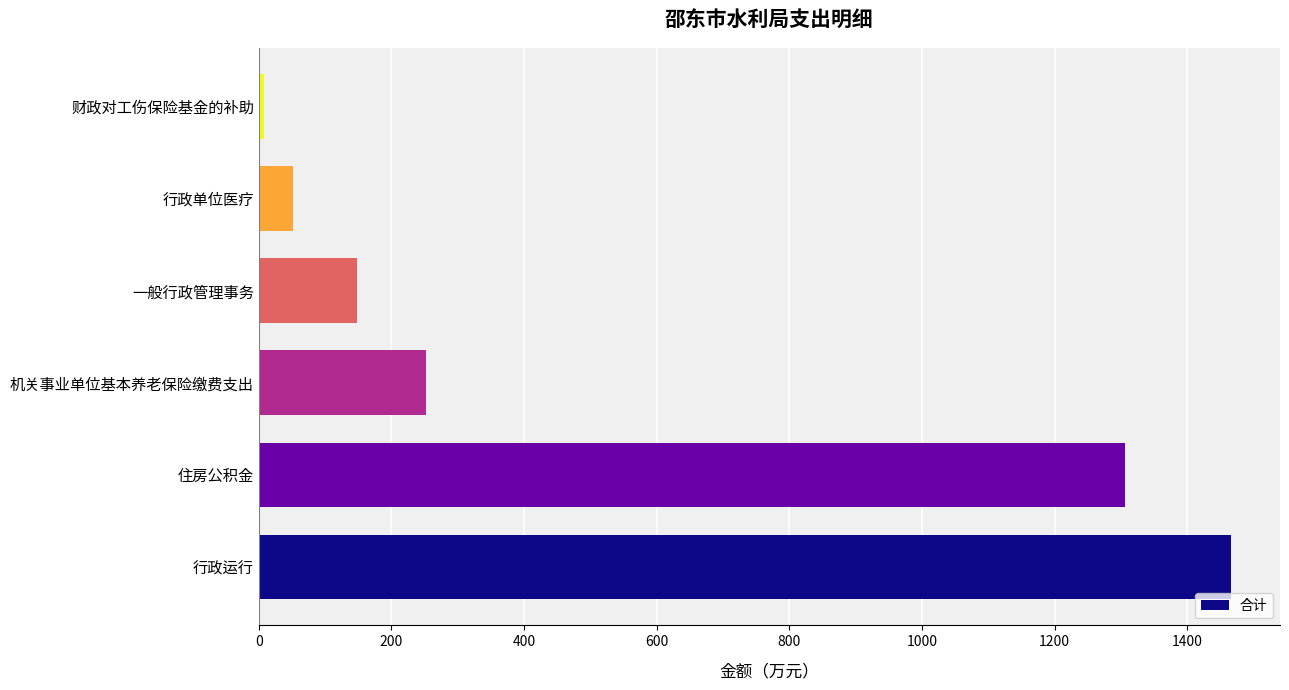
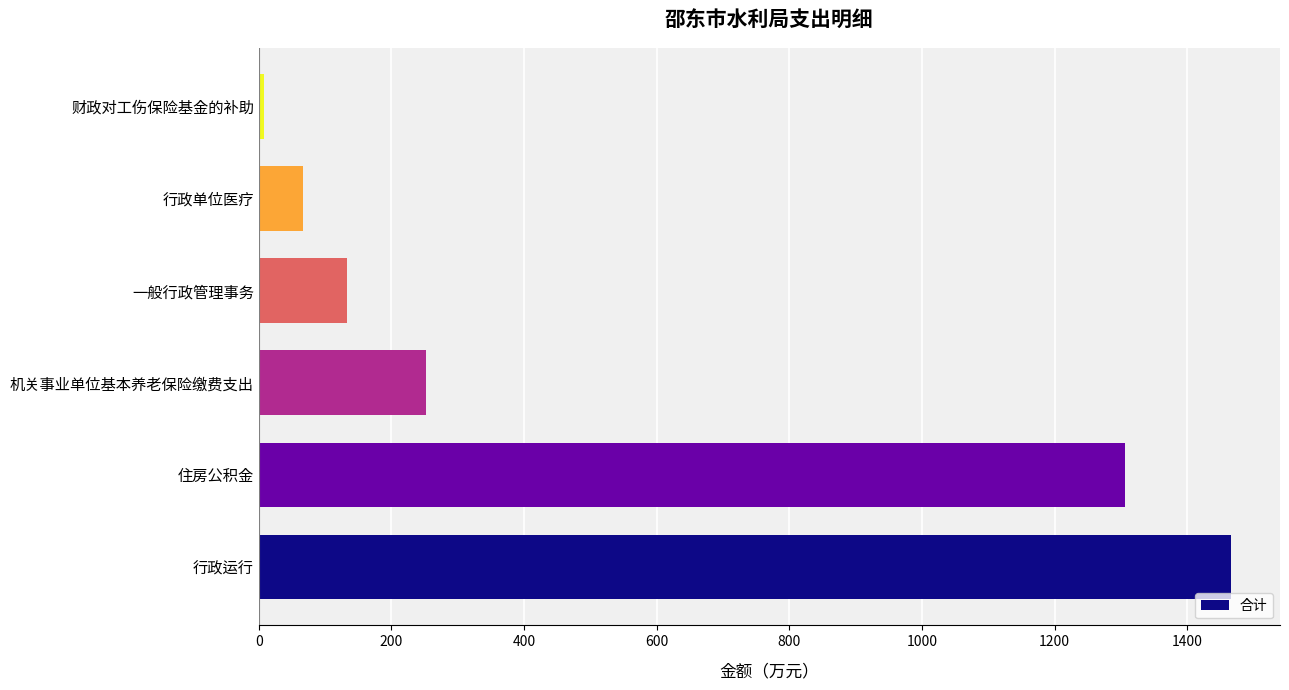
  {
    "财政对工伤保险基金的补助": 10,
-   "行政单位医疗": 50,
-   "一般行政管理事务": 150,
+   "行政单位医疗": 70,
+   "一般行政管理事务": 130,
    "机关事业单位基本养老保险缴费支出": 250,
    "住房公积金": 1310,
    "行政运行": 1470
  }
